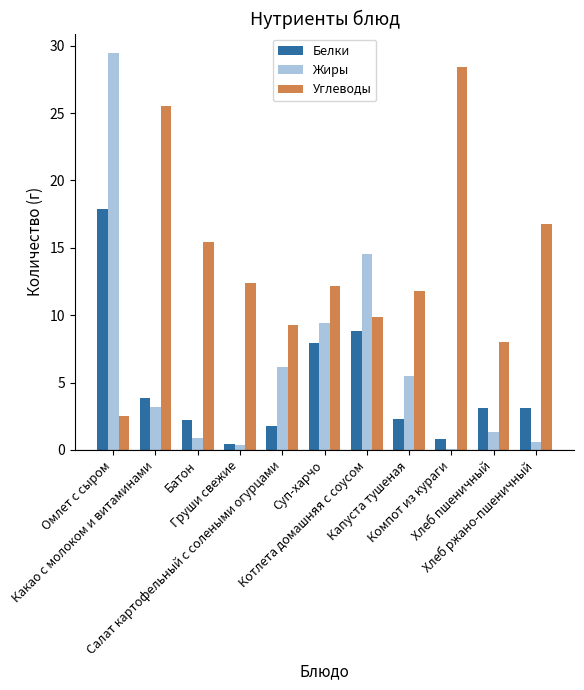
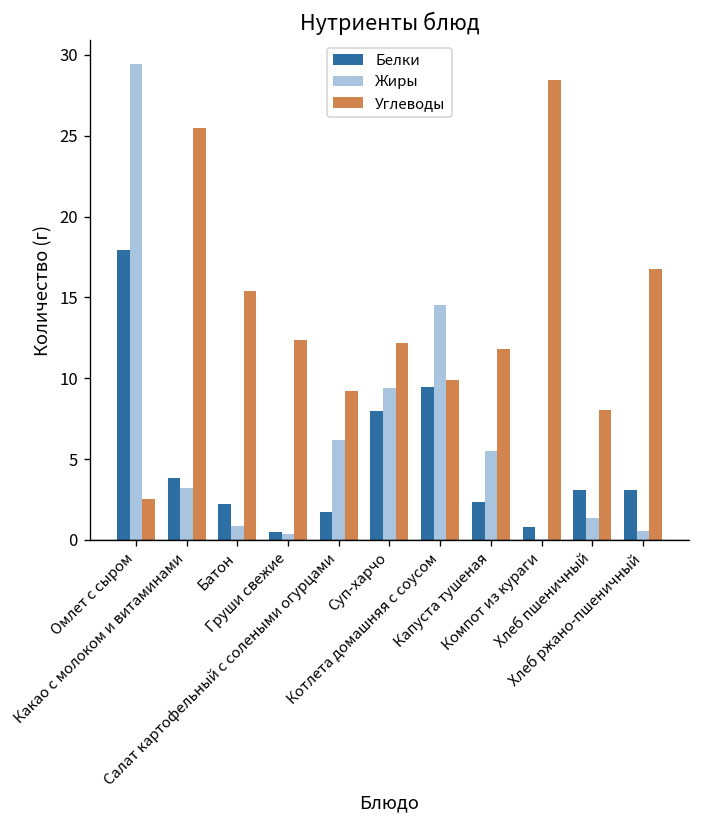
  {
    "Белки": {
      "Омлет с сыром": 17.9,
      "Какао с молоком и витаминами": 3.9,
      "Батон": 2.3,
      "Груши свежие": 0.5,
      "Салат картофельный с солеными огурцами": 1.8,
      "Суп-харчо": 8.0,
-     "Котлета домашняя с соусом": 8.8,
+     "Котлета домашняя с соусом": 9.5,
      "Капуста тушеная": 2.3,
      "Компот из кураги": 0.8,
      "Хлеб пшеничный": 3.1,
      "Хлеб ржано-пшеничный": 3.1
    },
    "Жиры": {
      "Омлет с сыром": 29.4,
      "Какао с молоком и витаминами": 3.2,
      "Батон": 0.9,
      "Груши свежие": 0.4,
      "Салат картофельный с солеными огурцами": 6.2,
      "Суп-харчо": 9.4,
      "Котлета домашняя с соусом": 14.5,
      "Капуста тушеная": 5.5,
      "Хлеб пшеничный": 1.4,
      "Хлеб ржано-пшеничный": 0.6
    },
    "Углеводы": {
      "Омлет с сыром": 2.6,
      "Какао с молоком и витаминами": 25.5,
      "Батон": 15.4,
      "Груши свежие": 12.4,
      "Салат картофельный с солеными огурцами": 9.2,
      "Суп-харчо": 12.2,
      "Котлета домашняя с соусом": 9.9,
      "Капуста тушеная": 11.8,
      "Компот из кураги": 28.4,
      "Хлеб пшеничный": 8.0,
      "Хлеб ржано-пшеничный": 16.8
    }
  }
